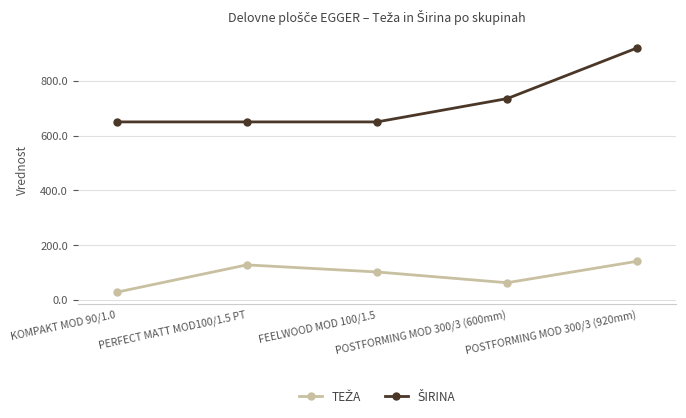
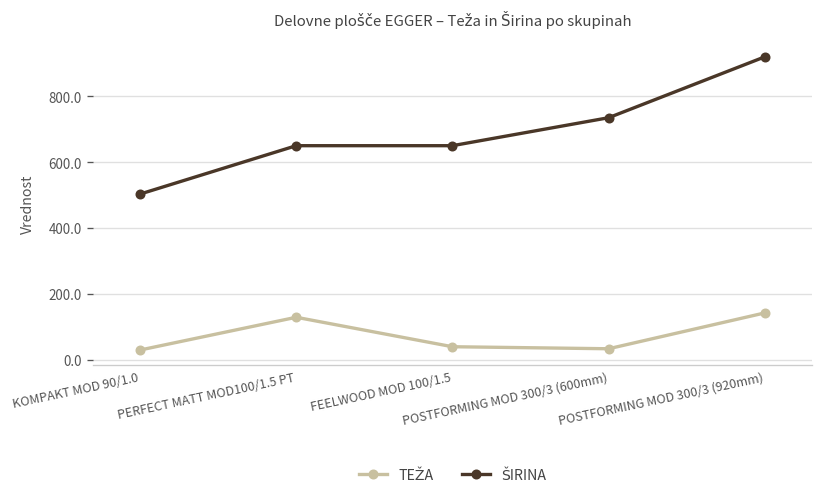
  {
    "TEŽA": {
      "KOMPAKT MOD 90/1.0": 30,
      "PERFECT MATT MOD100/1.5 PT": 130,
-     "FEELWOOD MOD 100/1.5": 100,
-     "POSTFORMING MOD 300/3 (600mm)": 60,
+     "FEELWOOD MOD 100/1.5": 40,
+     "POSTFORMING MOD 300/3 (600mm)": 30,
      "POSTFORMING MOD 300/3 (920mm)": 140
    },
    "ŠIRINA": {
-     "KOMPAKT MOD 90/1.0": 650,
+     "KOMPAKT MOD 90/1.0": 500,
      "PERFECT MATT MOD100/1.5 PT": 650,
      "FEELWOOD MOD 100/1.5": 650,
      "POSTFORMING MOD 300/3 (600mm)": 740,
      "POSTFORMING MOD 300/3 (920mm)": 920
    }
  }
